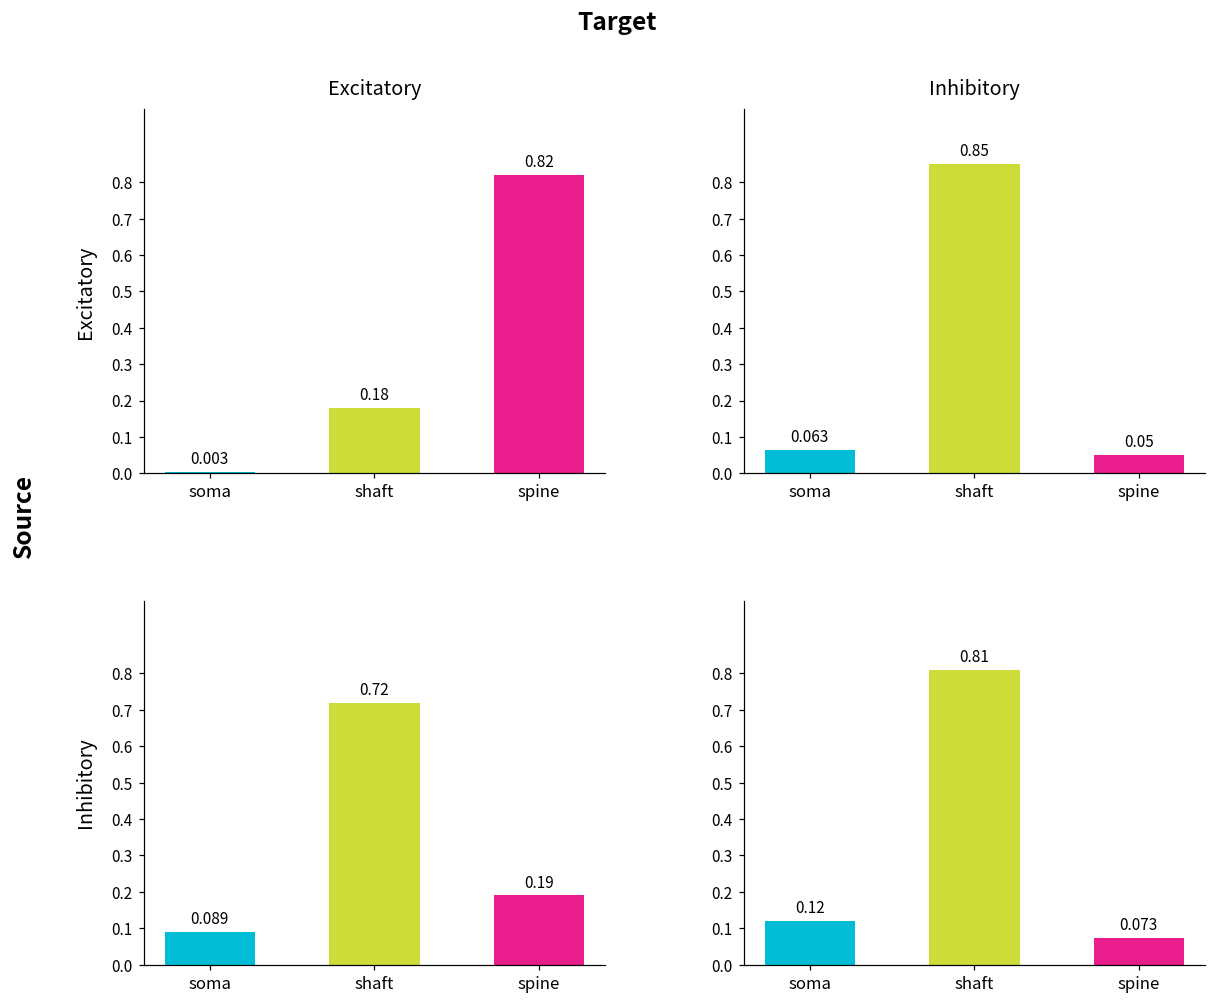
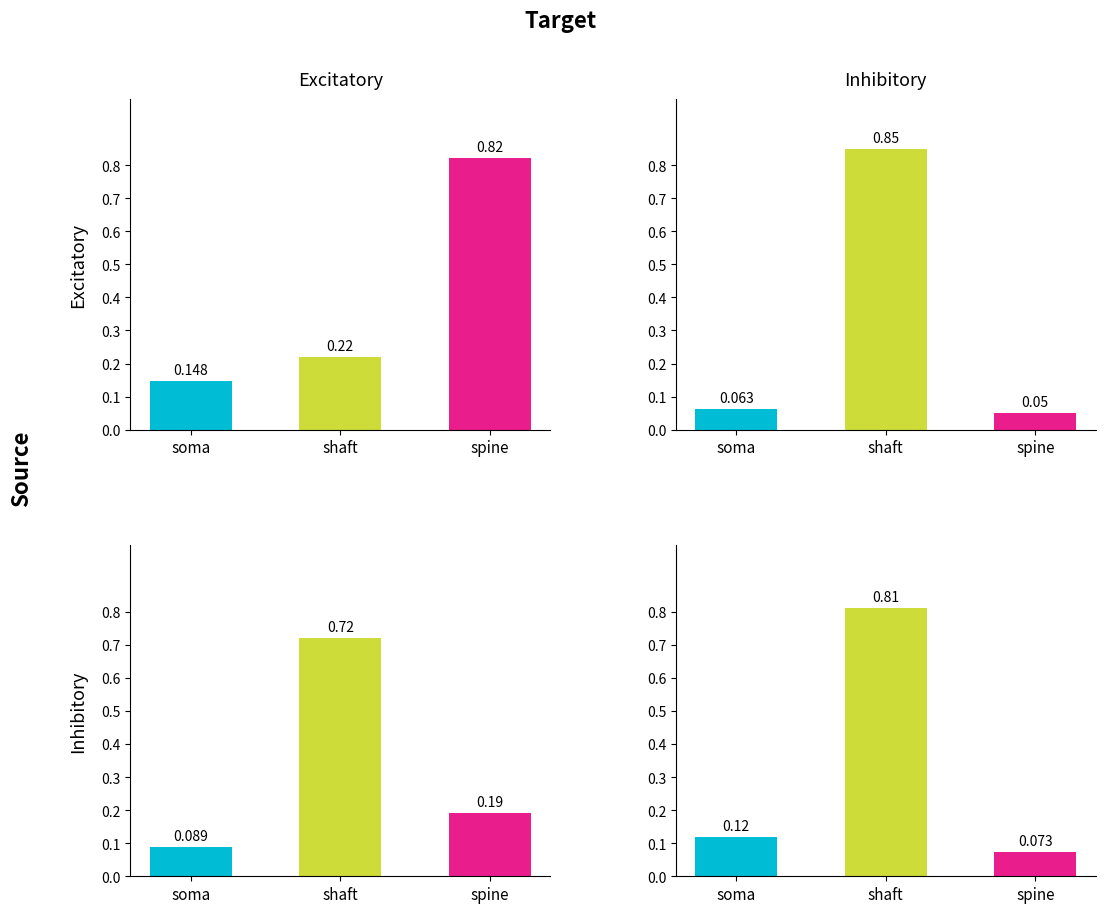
  {
    "Excitatory": {
-     "soma": 0.003,
-     "shaft": 0.18,
+     "soma": 0.148,
+     "shaft": 0.22,
      "spine": 0.82
    },
    "Inhibitory": {
      "soma": 0.063,
      "shaft": 0.85,
      "spine": 0.05
    }
  }
